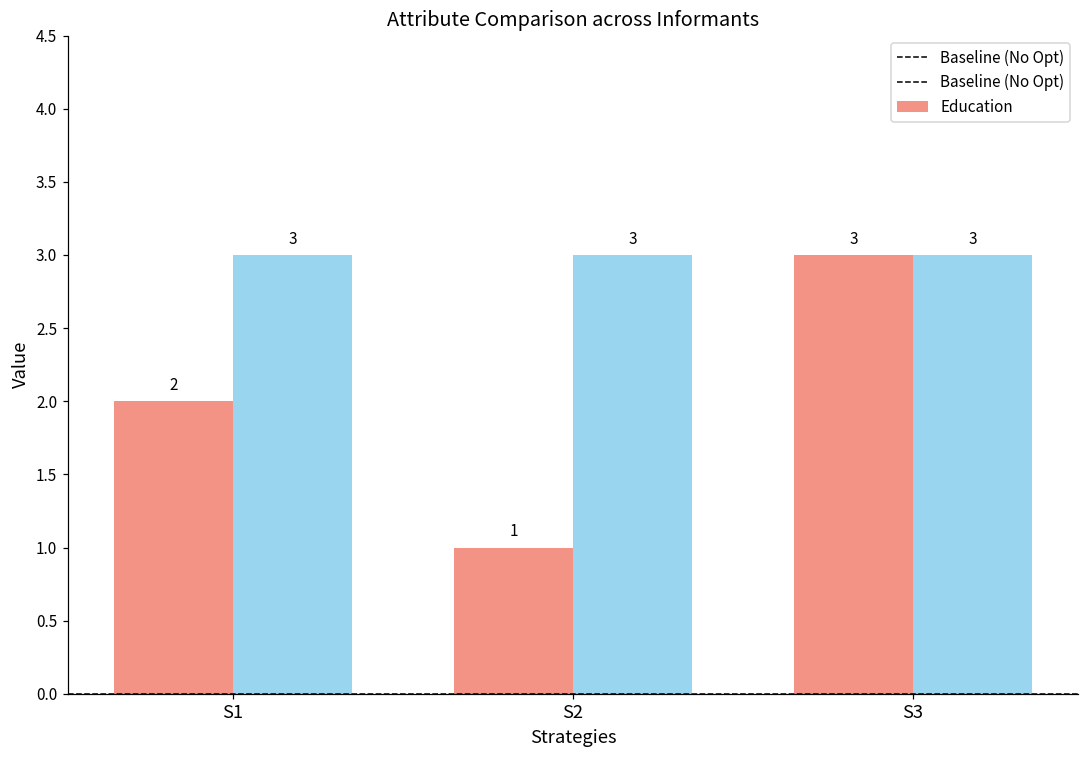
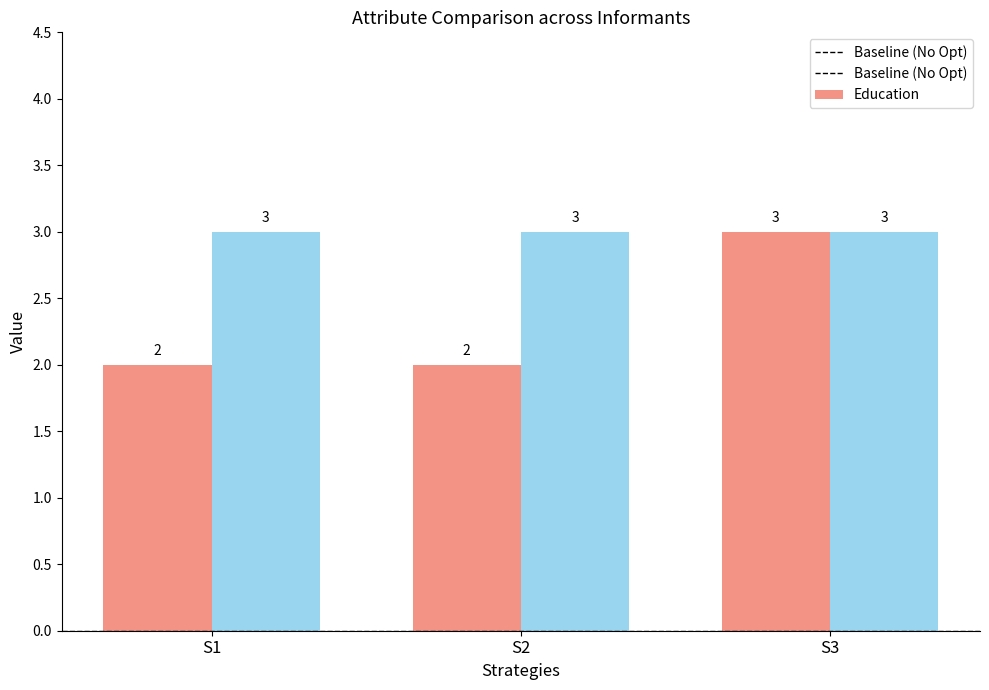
  {
    "Education": {
      "S1": 2,
-     "S2": 1,
+     "S2": 2,
      "S3": 3
    }
  }
